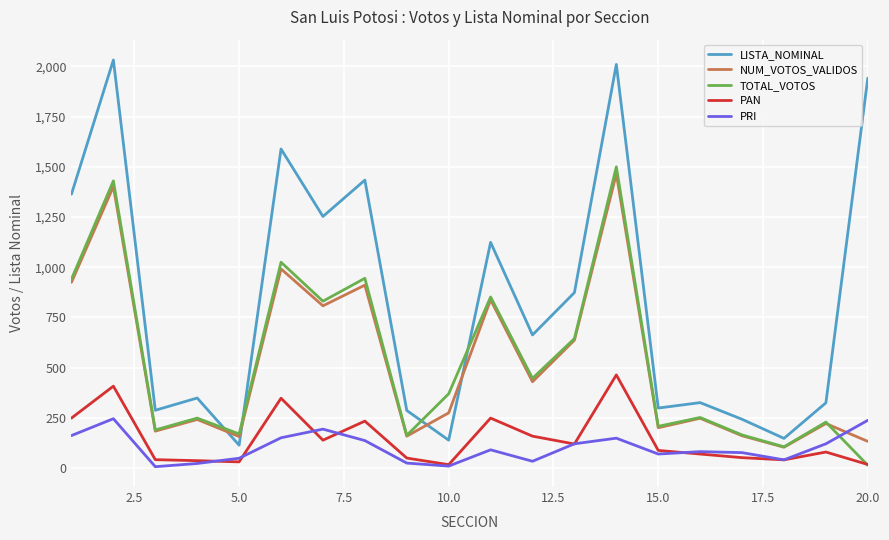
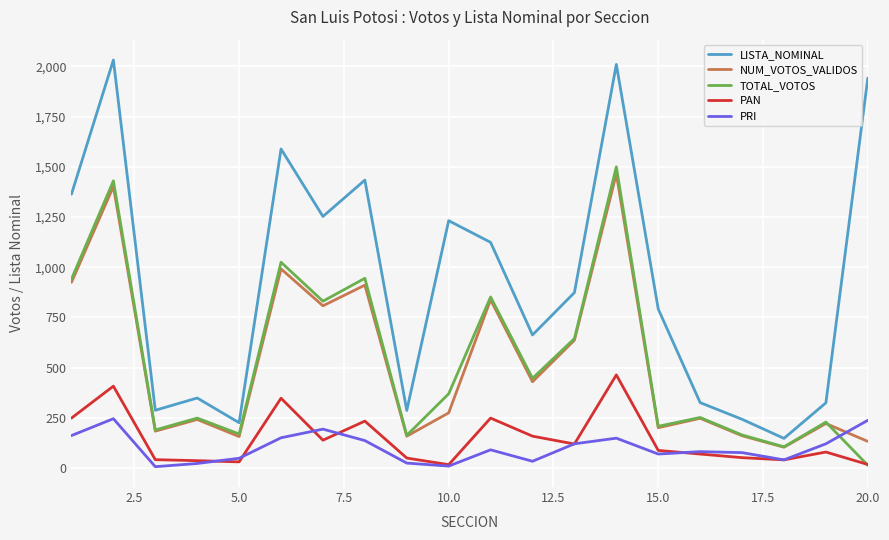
  {
    "LISTA_NOMINAL": {
-     "5.0": "110",
-     "10.0": "140",
-     "15.0": "300",
+     "5.0": "230",
+     "10.0": "1,230",
+     "15.0": "790",
      "20.0": "1,940"
    },
    "NUM_VOTOS_VALIDOS": {
      "5.0": "160",
      "10.0": "280",
      "20.0": "130"
    },
    "TOTAL_VOTOS": {
      "5.0": "170",
      "10.0": "370"
    },
    "PAN": {
      "5.0": "30",
      "15.0": "90"
    },
    "PRI": {
      "5.0": "50",
      "15.0": "70",
      "20.0": "240"
    }
  }
